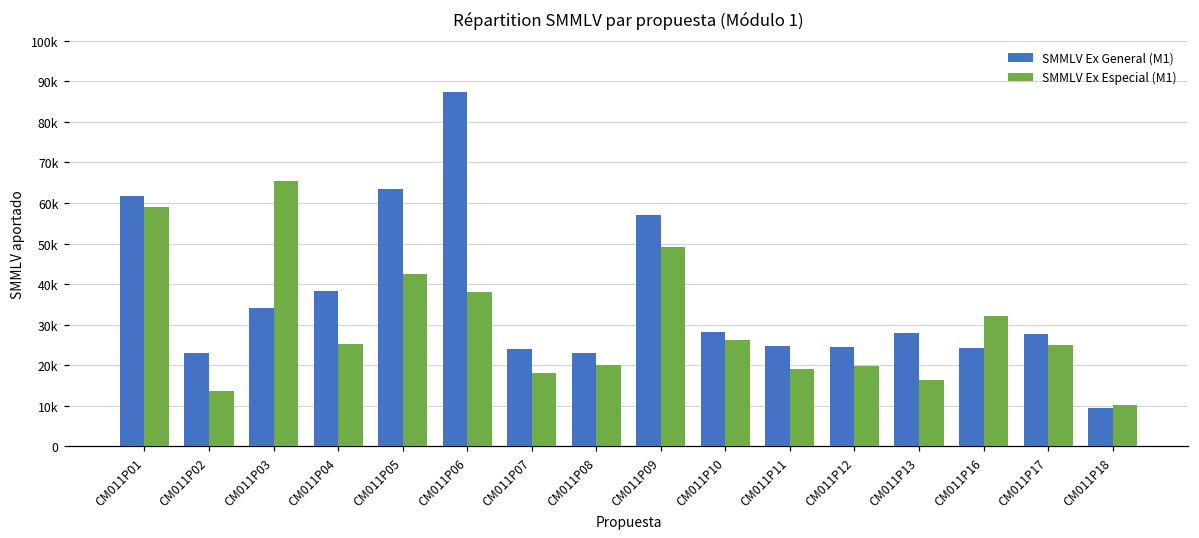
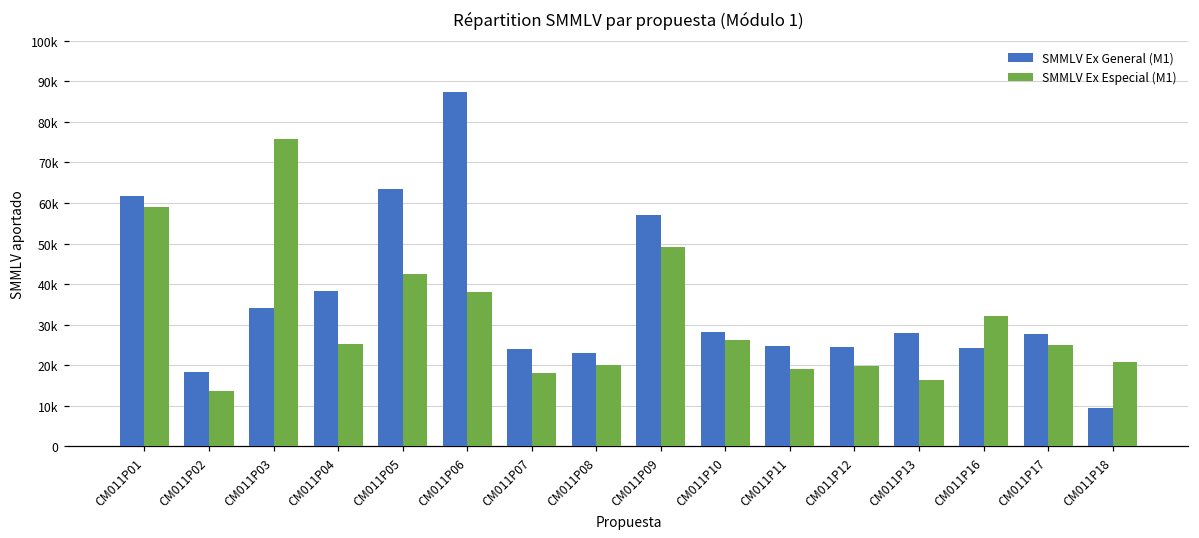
  {
    "SMMLV Ex General (M1)": {
      "CM011P01": 62000,
-     "CM011P02": 23000,
+     "CM011P02": 18000,
      "CM011P03": 34000,
      "CM011P04": 38000,
      "CM011P05": 64000,
      "CM011P06": 87000,
      "CM011P07": 24000,
      "CM011P08": 23000,
      "CM011P09": 57000,
      "CM011P10": 28000,
      "CM011P11": 25000,
      "CM011P12": 25000,
      "CM011P13": 28000,
      "CM011P16": 24000,
      "CM011P17": 28000,
      "CM011P18": 10000
    },
    "SMMLV Ex Especial (M1)": {
      "CM011P01": 59000,
      "CM011P02": 14000,
-     "CM011P03": 65000,
+     "CM011P03": 76000,
      "CM011P04": 25000,
      "CM011P05": 43000,
      "CM011P06": 38000,
      "CM011P07": 18000,
      "CM011P08": 20000,
      "CM011P09": 49000,
      "CM011P10": 26000,
      "CM011P11": 19000,
      "CM011P12": 20000,
      "CM011P13": 16000,
      "CM011P16": 32000,
      "CM011P17": 25000,
-     "CM011P18": 10000
+     "CM011P18": 21000
    }
  }
